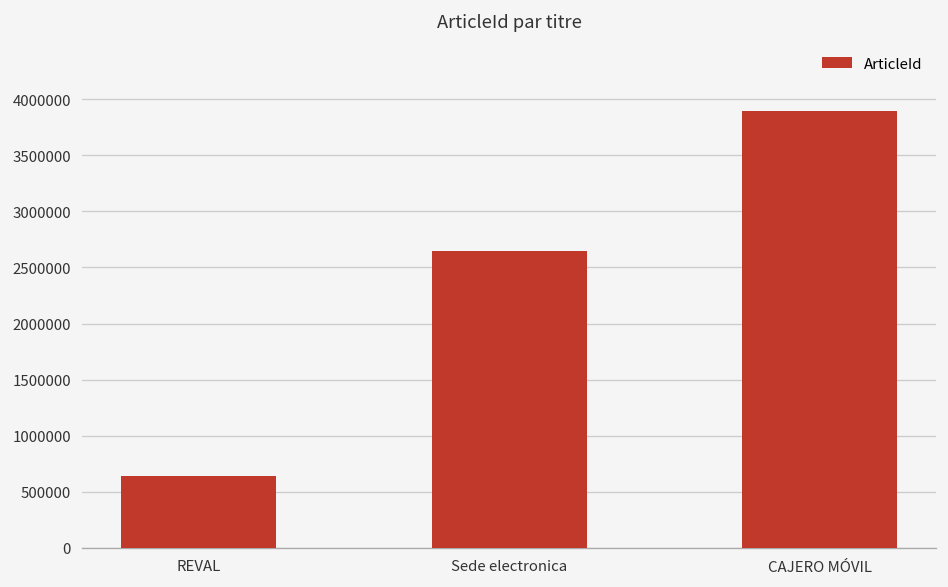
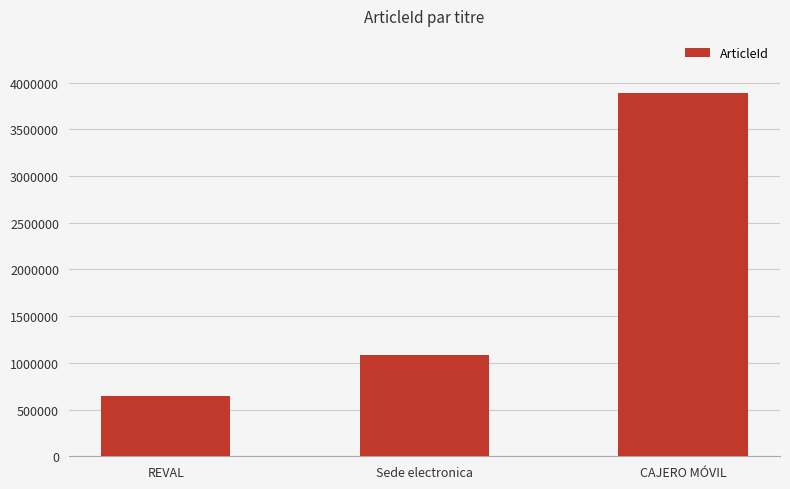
  {
    "REVAL": 600000,
-   "Sede electronica": 2600000,
+   "Sede electronica": 1100000,
    "CAJERO MÓVIL": 3900000
  }
